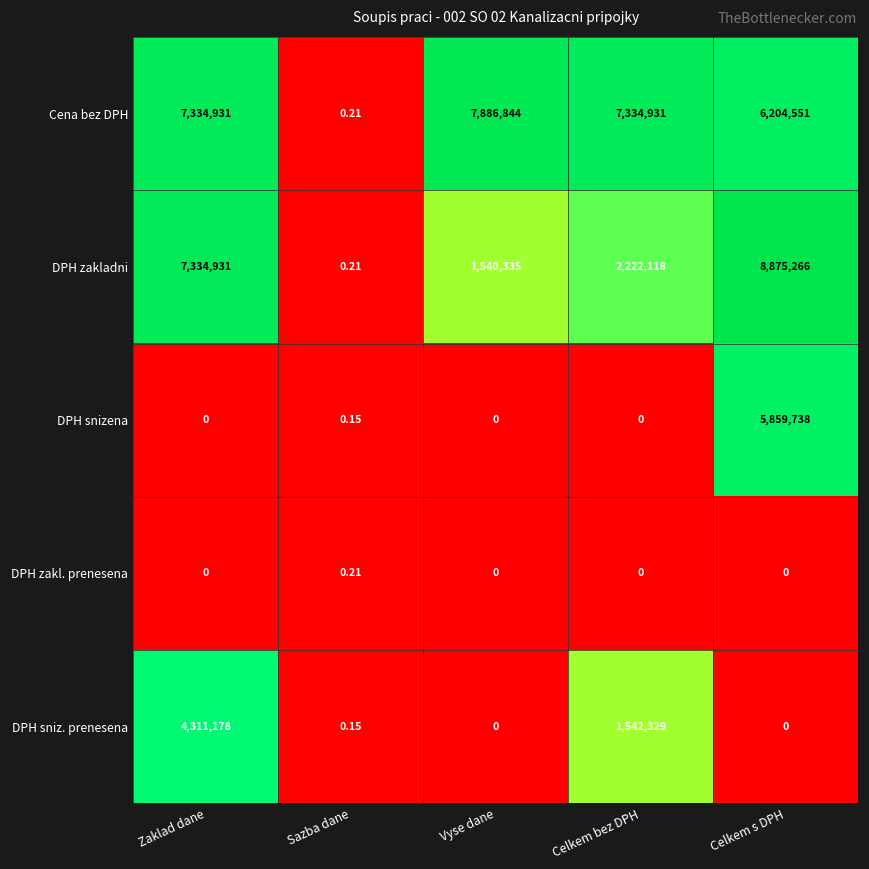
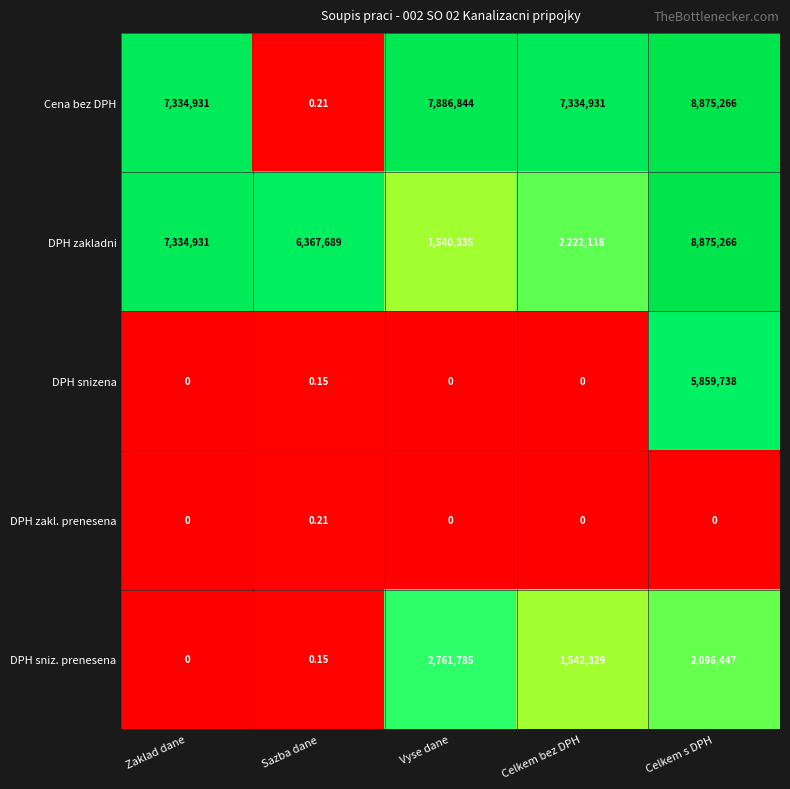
  {
    "Cena bez DPH": {
      "Zaklad dane": "7,334,931",
      "Sazba dane": "0.21",
      "Vyse dane": "7,886,844",
      "Celkem bez DPH": "7,334,931",
-     "Celkem s DPH": "6,204,551"
+     "Celkem s DPH": "8,875,266"
    },
    "DPH zakladni": {
      "Zaklad dane": "7,334,931",
-     "Sazba dane": "0.21",
+     "Sazba dane": "6,367,689",
      "Vyse dane": "1,540,335",
      "Celkem bez DPH": "2,222,118",
      "Celkem s DPH": "8,875,266"
    },
    "DPH snizena": {
      "Zaklad dane": "0",
      "Sazba dane": "0.15",
      "Vyse dane": "0",
      "Celkem bez DPH": "0",
      "Celkem s DPH": "5,859,738"
    },
    "DPH zakl. prenesena": {
      "Zaklad dane": "0",
      "Sazba dane": "0.21",
      "Vyse dane": "0",
      "Celkem bez DPH": "0",
      "Celkem s DPH": "0"
    },
    "DPH sniz. prenesena": {
-     "Zaklad dane": "4,311,178",
+     "Zaklad dane": "0",
      "Sazba dane": "0.15",
-     "Vyse dane": "0",
+     "Vyse dane": "2,761,785",
      "Celkem bez DPH": "1,542,329",
-     "Celkem s DPH": "0"
+     "Celkem s DPH": "2,096,447"
    }
  }
